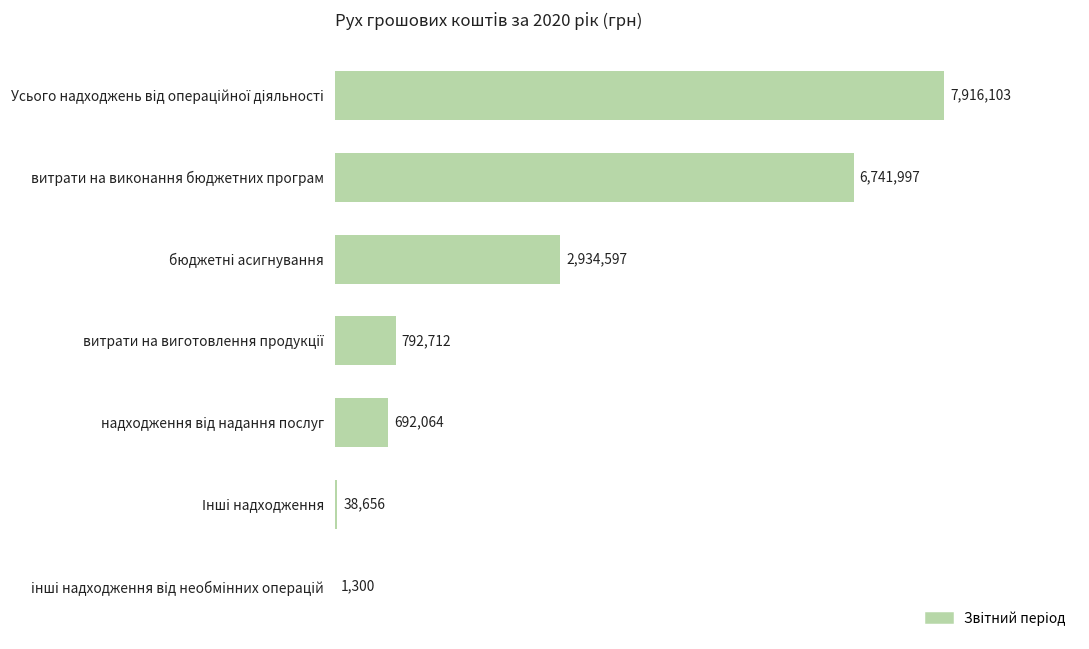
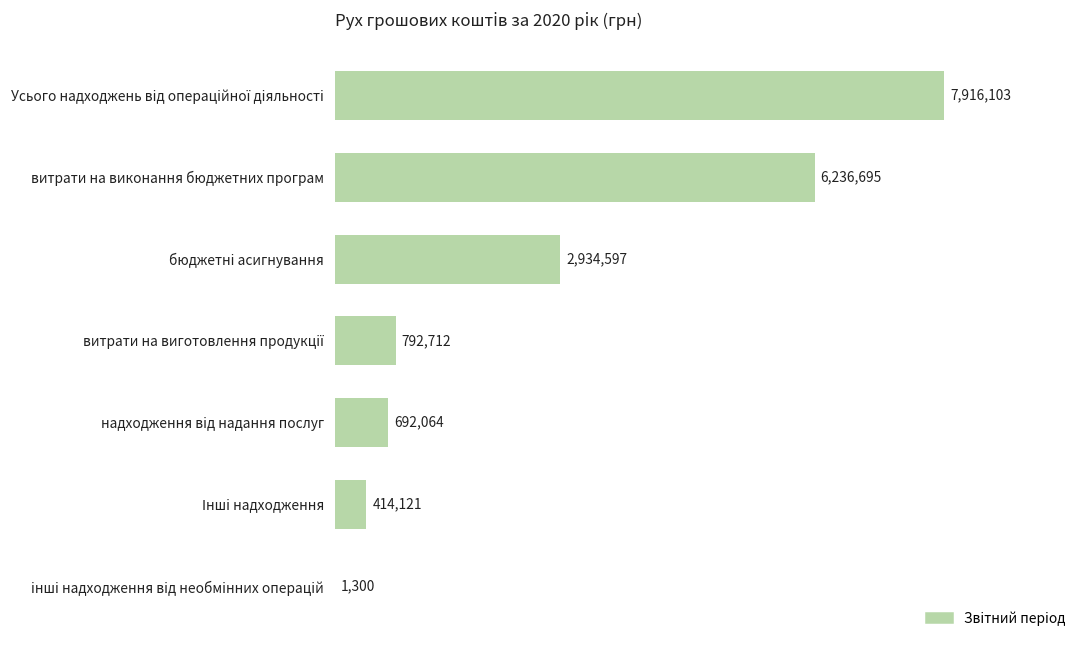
  {
    "Усього надходжень від операційної діяльності": "7,916,103",
-   "витрати на виконання бюджетних програм": "6,741,997",
+   "витрати на виконання бюджетних програм": "6,236,695",
    "бюджетні асигнування": "2,934,597",
    "витрати на виготовлення продукції": "792,712",
    "надходження від надання послуг": "692,064",
-   "Інші надходження": "38,656",
+   "Інші надходження": "414,121",
    "інші надходження від необмінних операцій": "1,300"
  }
